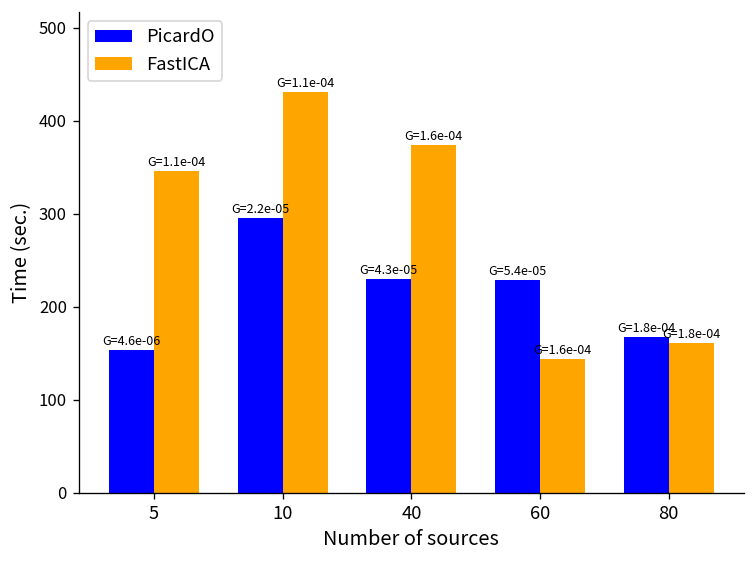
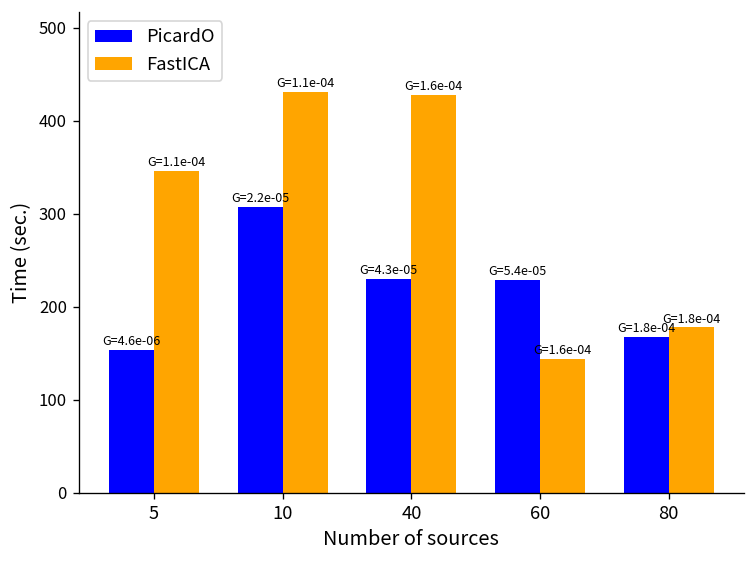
  {
    "PicardO": {
-     "10": 300
+     "10": 310
    },
    "FastICA": {
-     "40": 370,
-     "80": 160
+     "40": 430,
+     "80": 180
    }
  }
